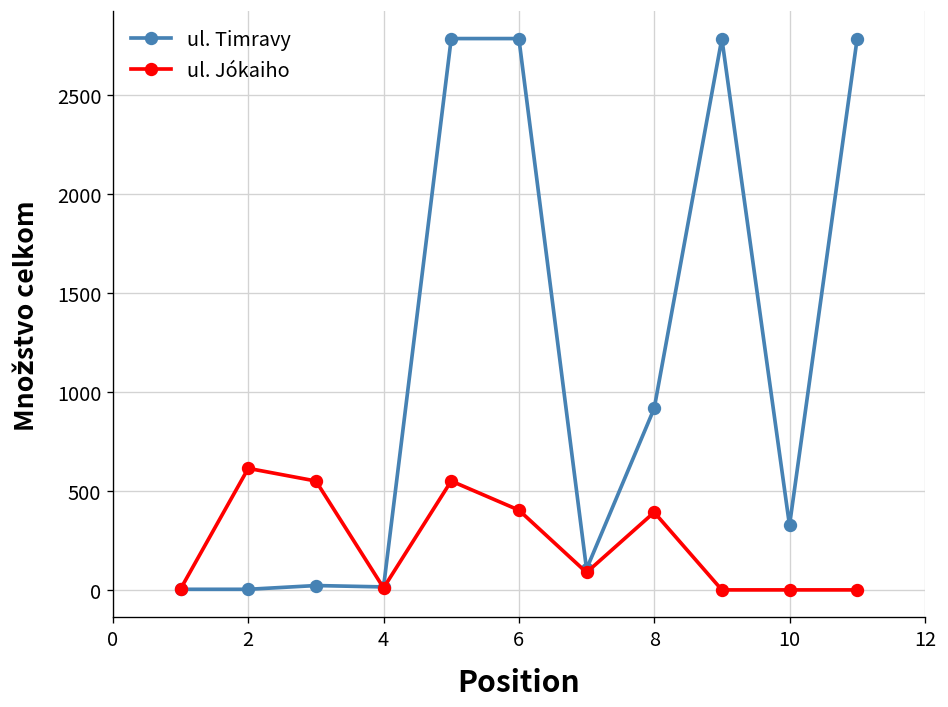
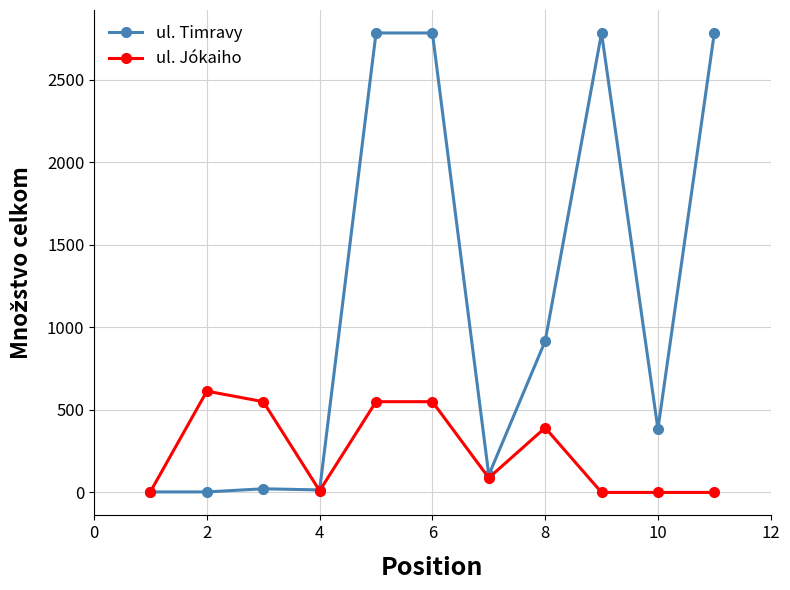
  {
    "ul. Timravy": {
      "2": 0,
      "6": 2790,
      "8": 920,
-     "10": 330
+     "10": 380
    },
    "ul. Jókaiho": {
      "2": 610,
-     "6": 400,
+     "6": 550,
      "8": 390,
      "10": 0
    }
  }
